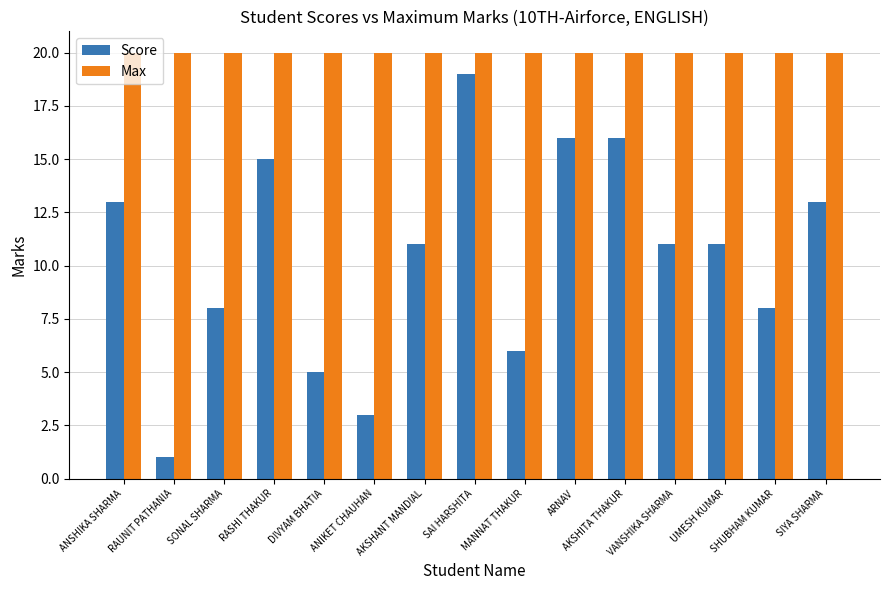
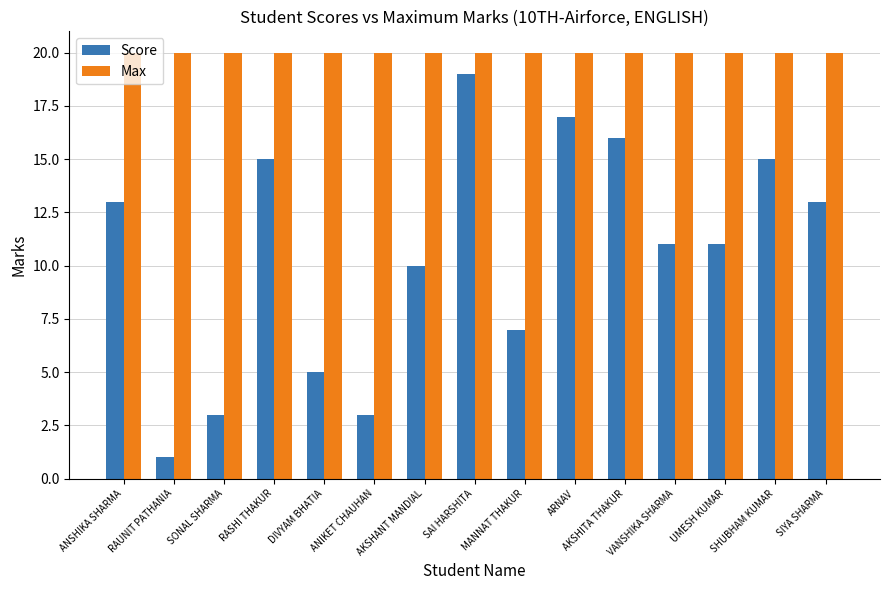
  {
    "Score": {
      "ANSHIKA SHARMA": 13,
      "RAUNIT PATHANIA": 1,
-     "SONAL SHARMA": 8,
+     "SONAL SHARMA": 3,
      "RASHI THAKUR": 15,
      "DIVYAM BHATIA": 5,
      "ANIKET CHAUHAN": 3,
-     "AKSHANT MANDIAL": 11,
+     "AKSHANT MANDIAL": 10,
      "SAI HARSHITA": 19,
-     "MANNAT THAKUR": 6,
-     "ARNAV": 16,
+     "MANNAT THAKUR": 7,
+     "ARNAV": 17,
      "AKSHITA THAKUR": 16,
      "VANSHIKA SHARMA": 11,
      "UMESH KUMAR": 11,
-     "SHUBHAM KUMAR": 8,
+     "SHUBHAM KUMAR": 15,
      "SIYA SHARMA": 13
    },
    "Max": {
      "RAUNIT PATHANIA": 20,
      "SONAL SHARMA": 20,
      "RASHI THAKUR": 20,
      "DIVYAM BHATIA": 20,
      "ANIKET CHAUHAN": 20,
      "AKSHANT MANDIAL": 20,
      "SAI HARSHITA": 20,
      "MANNAT THAKUR": 20,
      "ARNAV": 20,
      "AKSHITA THAKUR": 20,
      "VANSHIKA SHARMA": 20,
      "UMESH KUMAR": 20,
      "SHUBHAM KUMAR": 20,
      "SIYA SHARMA": 20
    }
  }
